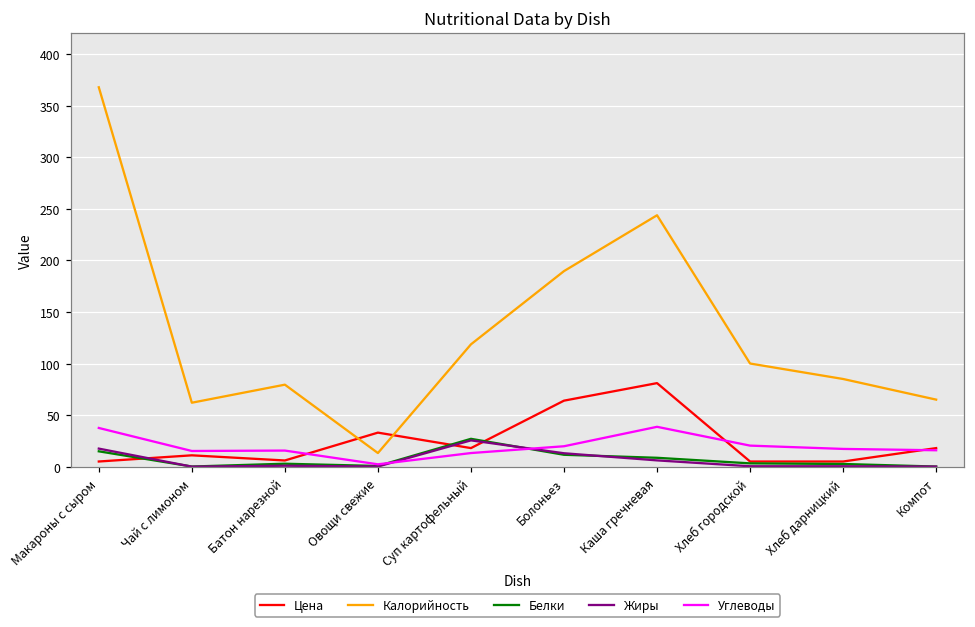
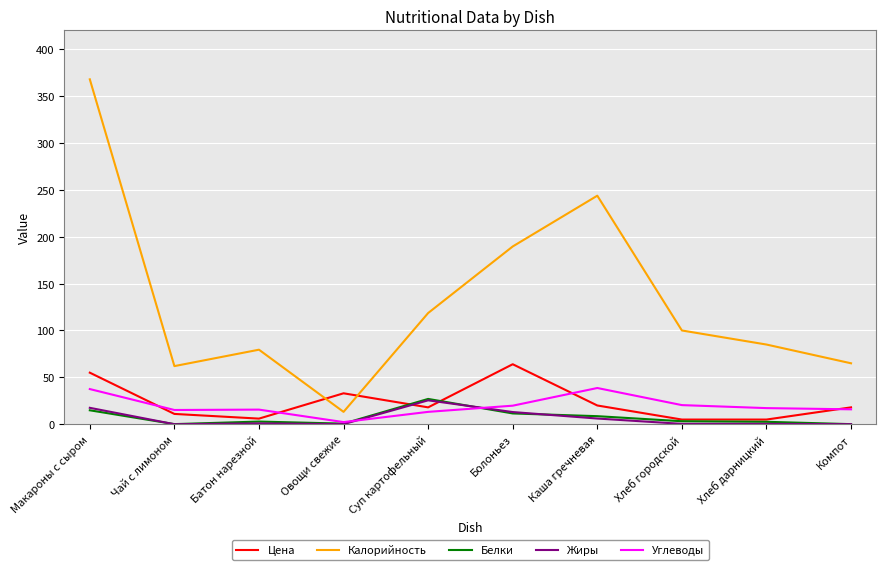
  {
    "Цена": {
-     "Макароны с сыром": 10,
+     "Макароны с сыром": 60,
      "Чай с лимоном": 10,
      "Батон нарезной": 10,
      "Овощи свежие": 30,
      "Суп картофельный": 20,
      "Болоньез": 60,
-     "Каша гречневая": 80
+     "Каша гречневая": 20
    },
    "Калорийность": {
      "Макароны с сыром": 370,
      "Чай с лимоном": 60,
      "Батон нарезной": 80,
      "Овощи свежие": 10,
      "Суп картофельный": 120,
      "Болоньез": 190,
      "Каша гречневая": 240,
      "Хлеб городской": 100,
      "Хлеб дарницкий": 90,
      "Компот": 70
    },
    "Жиры": {
      "Хлеб городской": 0
    },
    "Углеводы": {
      "Макароны с сыром": 40,
      "Чай с лимоном": 20,
      "Батон нарезной": 20,
      "Суп картофельный": 10,
      "Болоньез": 20,
      "Каша гречневая": 40,
      "Хлеб городской": 20,
      "Хлеб дарницкий": 20
    }
  }
